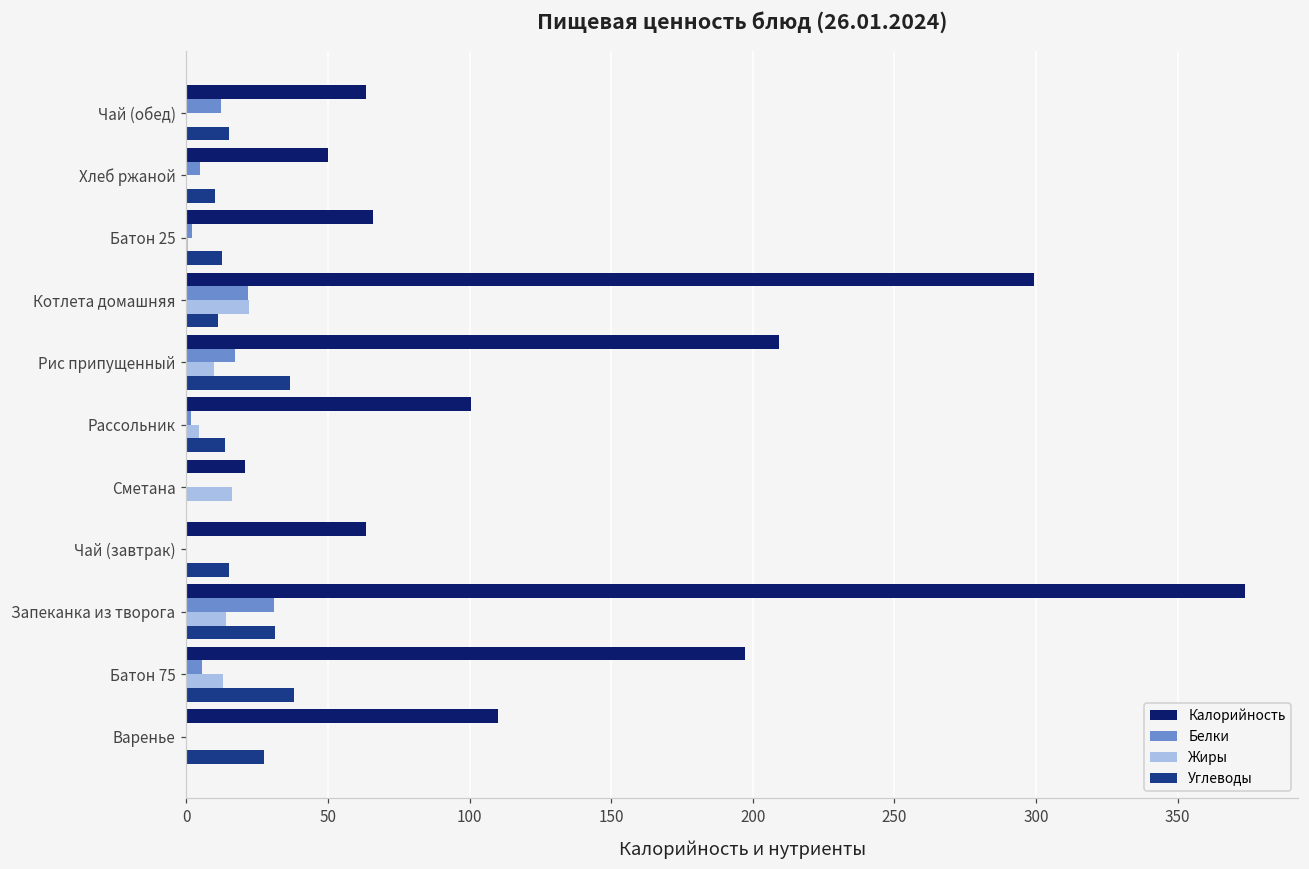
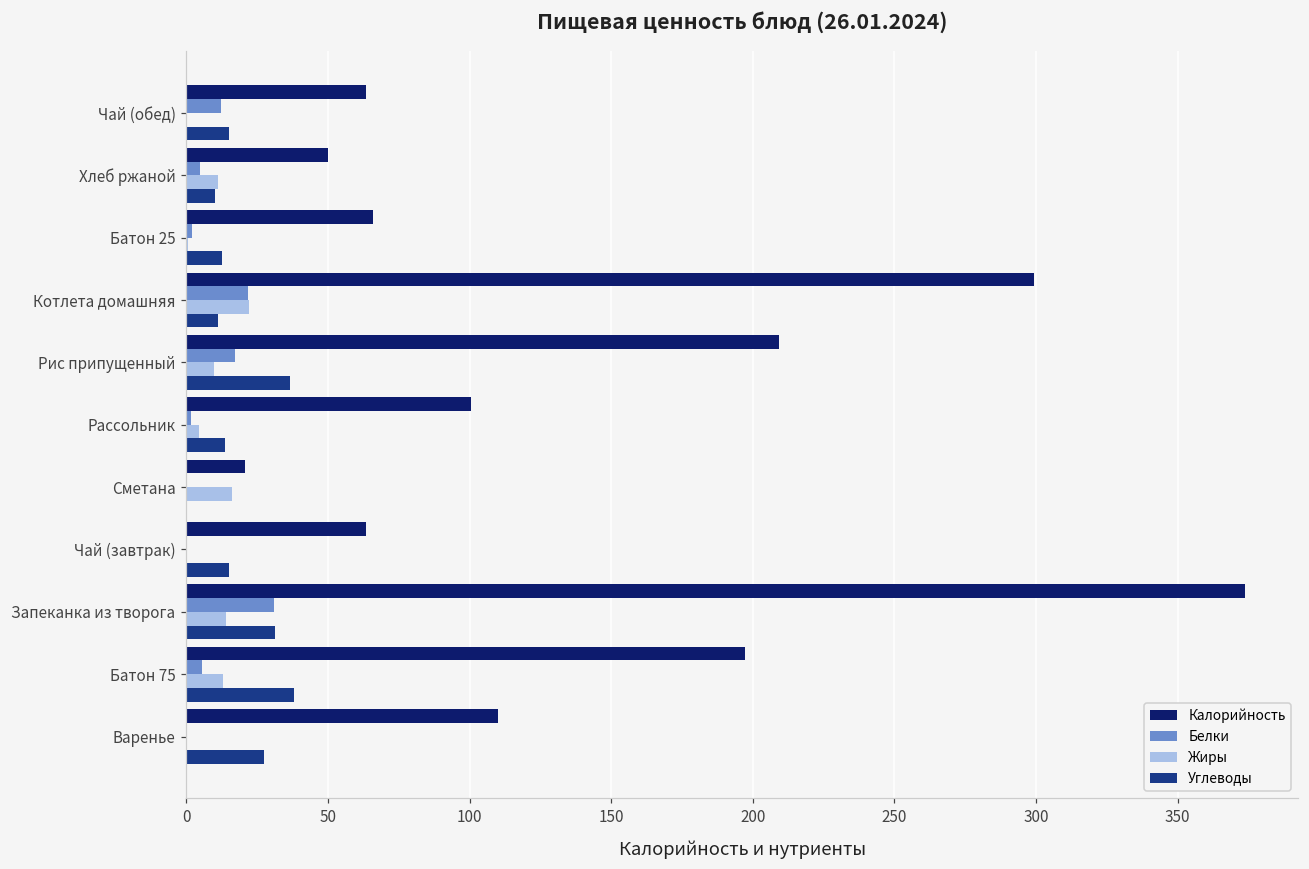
  {
    "Белки": {
      "Чай (обед)": 12,
      "Хлеб ржаной": 5,
      "Батон 25": 2,
      "Котлета домашняя": 22,
      "Рис припущенный": 17,
      "Рассольник": 2,
      "Запеканка из творога": 31,
      "Батон 75": 6,
      "Варенье": 0
    },
    "Жиры": {
-     "Хлеб ржаной": 0,
+     "Хлеб ржаной": 11,
      "Котлета домашняя": 22,
      "Рис припущенный": 10,
      "Рассольник": 4,
      "Сметана": 16,
      "Запеканка из творога": 14,
      "Батон 75": 13,
      "Варенье": 0
    }
  }
